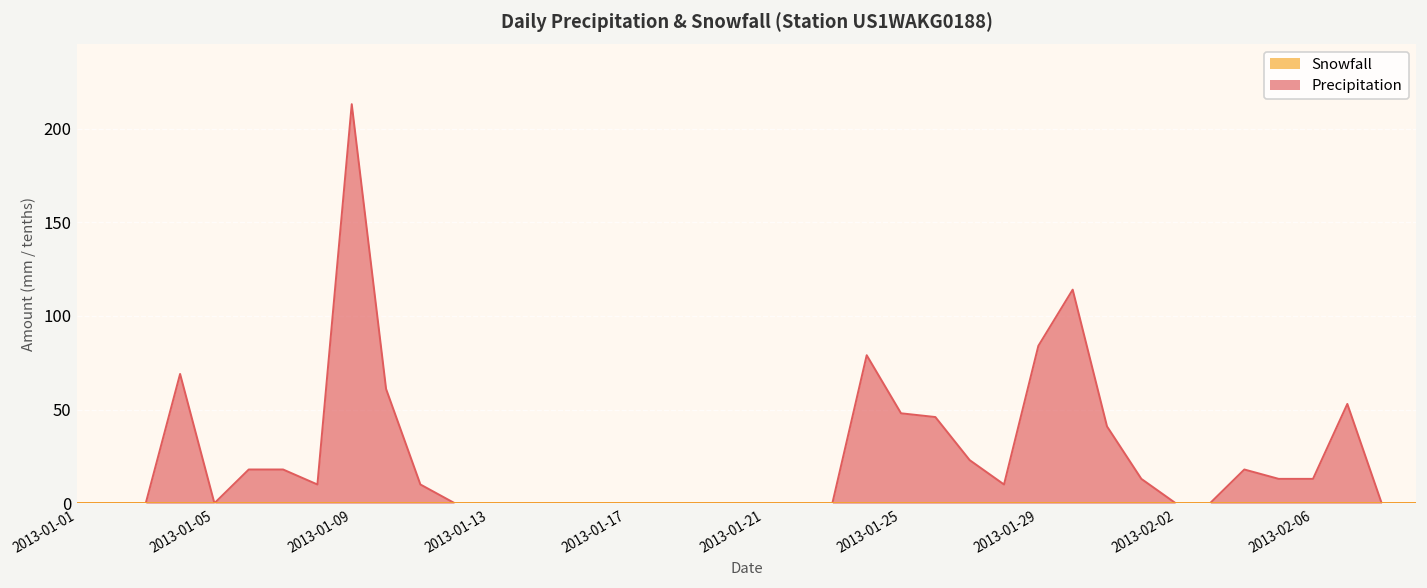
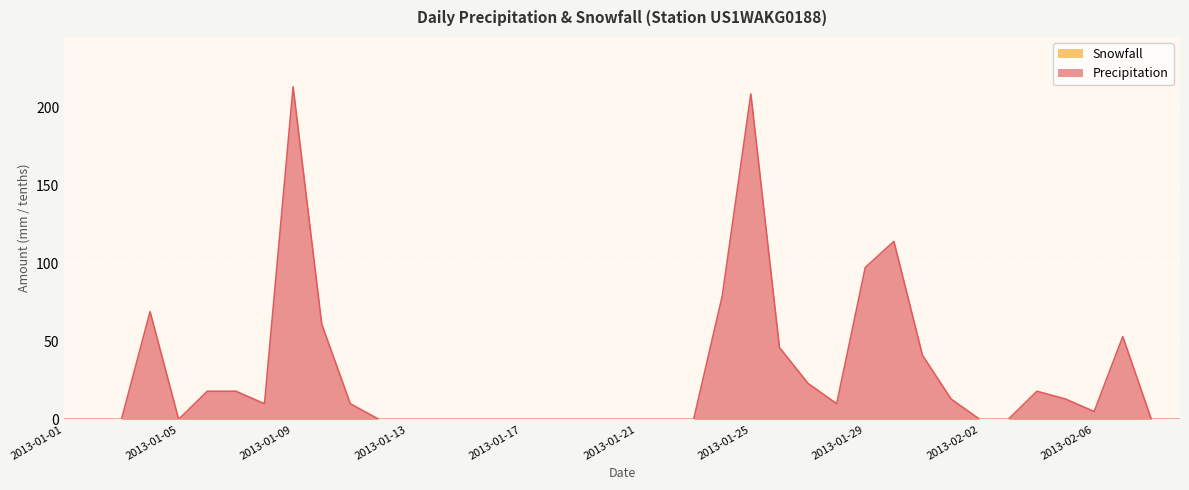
  {
    "Snowfall": {
      "2013-01-09": 0,
      "2013-01-25": 0,
      "2013-01-29": 0,
      "2013-02-06": 0
    },
    "Precipitation": {
      "2013-01-09": 213,
-     "2013-01-25": 48,
-     "2013-01-29": 84,
-     "2013-02-06": 13
+     "2013-01-25": 208,
+     "2013-01-29": 97,
+     "2013-02-06": 5
    }
  }
